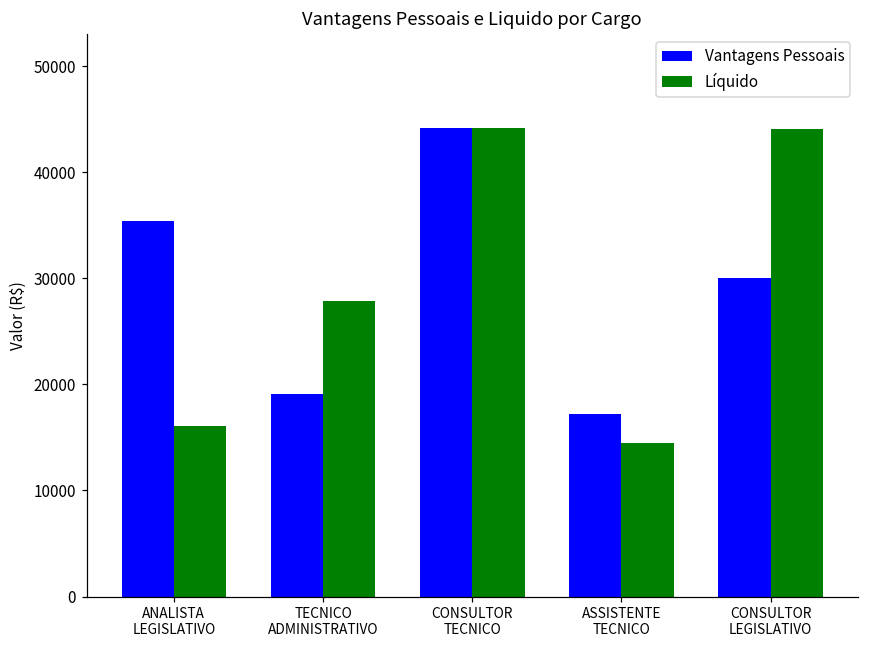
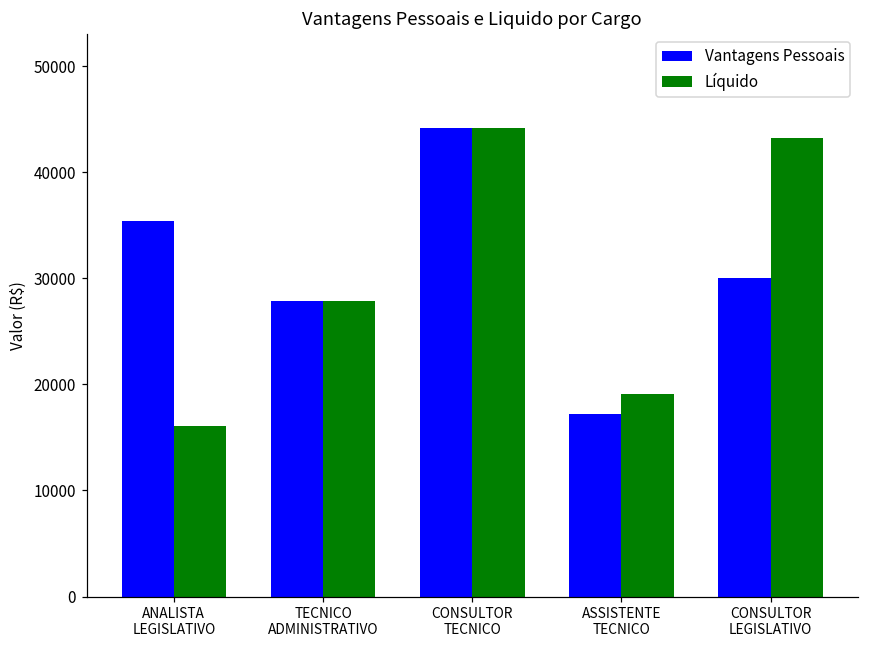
  {
    "Vantagens Pessoais": {
      "ANALISTA LEGISLATIVO": 35000,
-     "TECNICO ADMINISTRATIVO": 19000,
+     "TECNICO ADMINISTRATIVO": 28000,
      "CONSULTOR TECNICO": 44000,
      "ASSISTENTE TECNICO": 17000,
      "CONSULTOR LEGISLATIVO": 30000
    },
    "Líquido": {
      "ANALISTA LEGISLATIVO": 16000,
      "TECNICO ADMINISTRATIVO": 28000,
      "CONSULTOR TECNICO": 44000,
-     "ASSISTENTE TECNICO": 14000,
-     "CONSULTOR LEGISLATIVO": 44000
+     "ASSISTENTE TECNICO": 19000,
+     "CONSULTOR LEGISLATIVO": 43000
    }
  }
